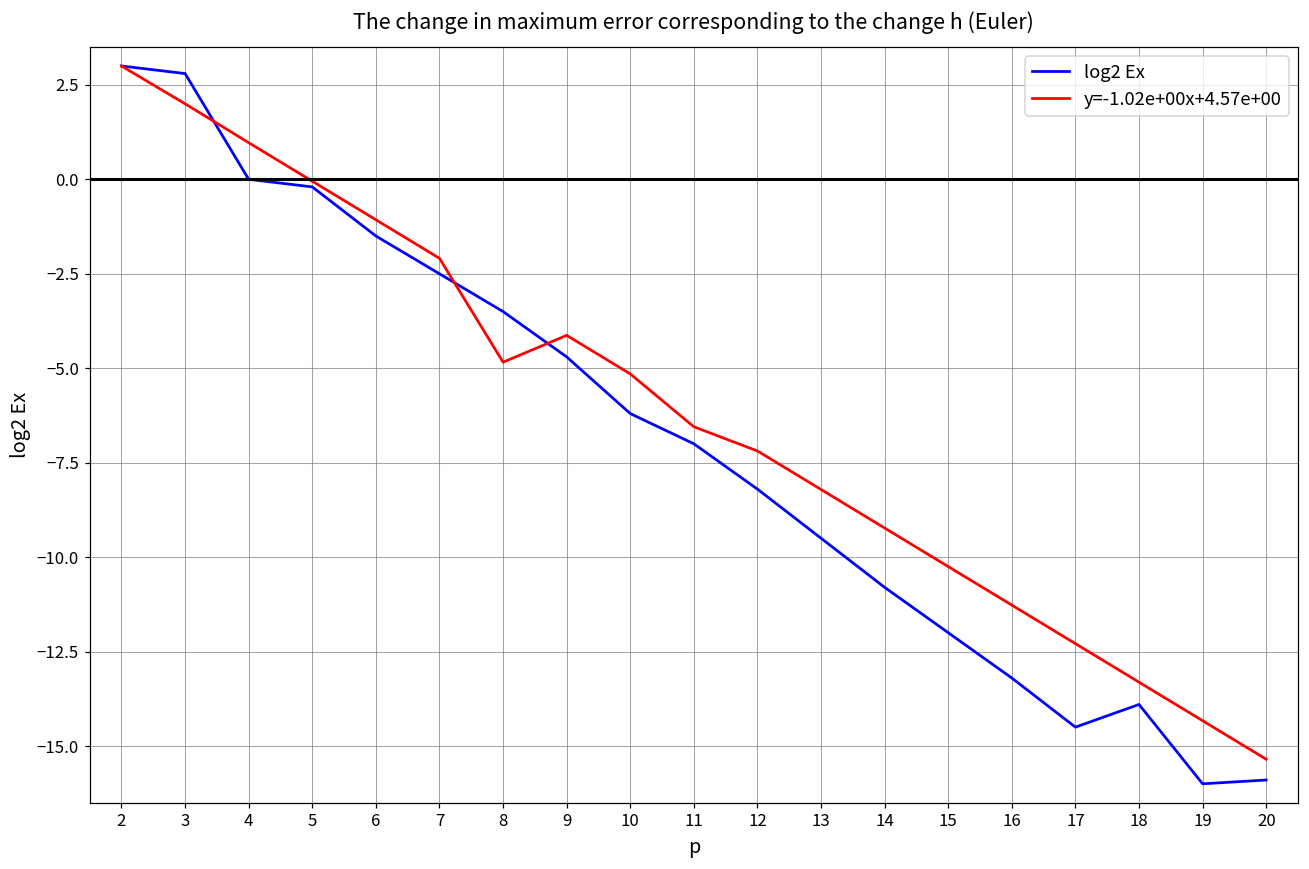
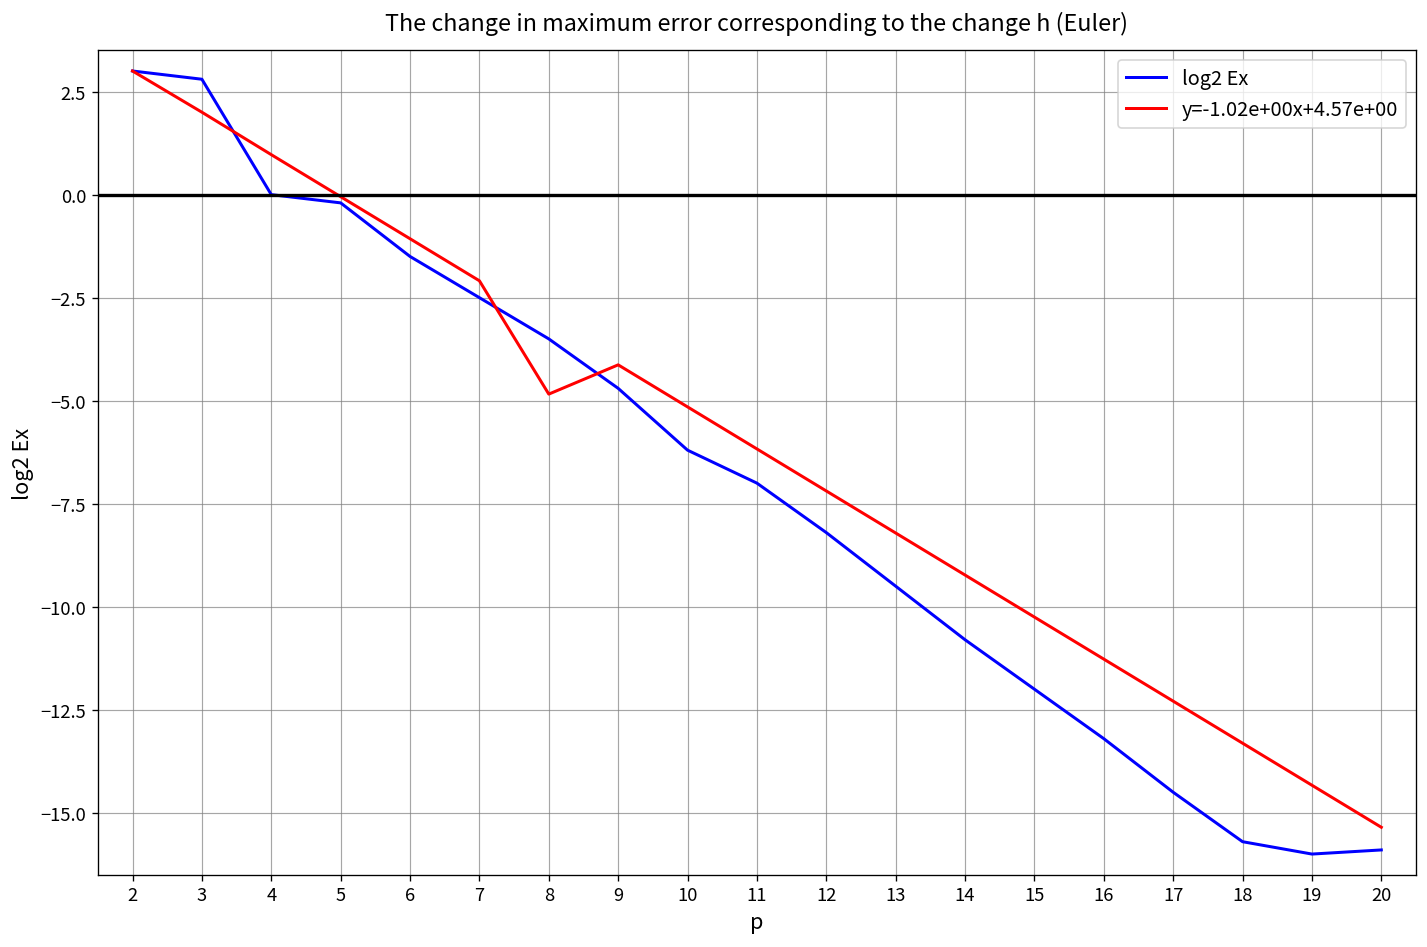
  {
    "log2 Ex": {
      "3": 2.8,
      "4": 0.0,
      "5": -0.2,
      "6": -1.5,
      "7": -2.5,
      "8": -3.5,
      "9": -4.7,
      "10": -6.2,
      "11": -7.0,
      "12": -8.2,
      "13": -9.5,
      "14": -10.8,
      "15": -12.0,
      "16": -13.2,
      "17": -14.5,
-     "18": -13.9,
+     "18": -15.7,
      "19": -16.0,
      "20": -15.9
    },
    "y=-1.02e+00x+4.57e+00": {
      "3": 2.0,
      "4": 1.0,
      "5": -0.1,
      "6": -1.1,
      "7": -2.1,
      "8": -4.8,
      "9": -4.1,
      "10": -5.2,
-     "11": -6.6,
+     "11": -6.2,
      "12": -7.2,
      "13": -8.2,
      "14": -9.2,
      "15": -10.3,
      "16": -11.3,
      "17": -12.3,
      "18": -13.3,
      "19": -14.3,
      "20": -15.4
    }
  }
